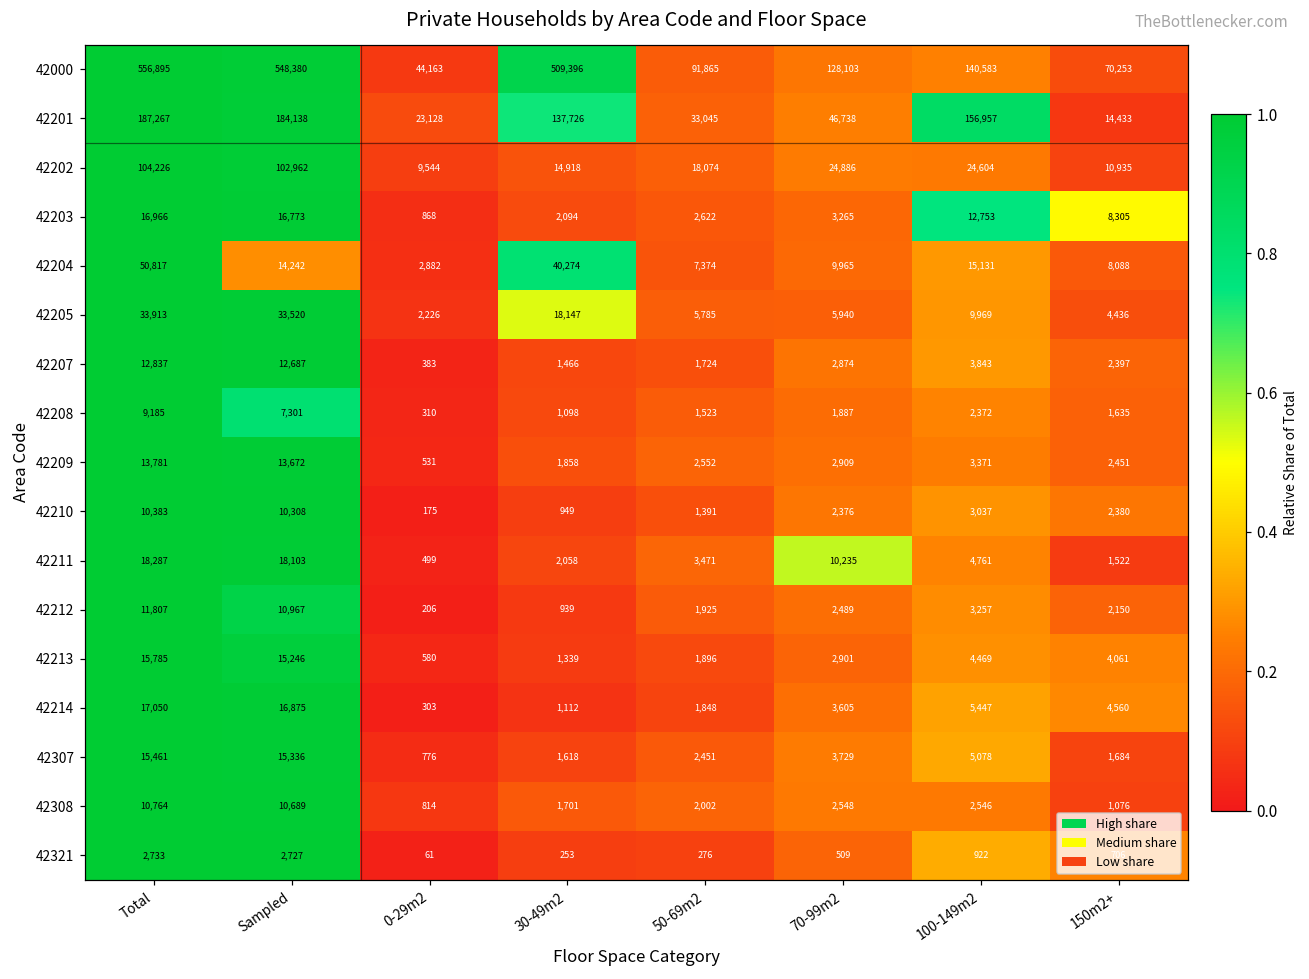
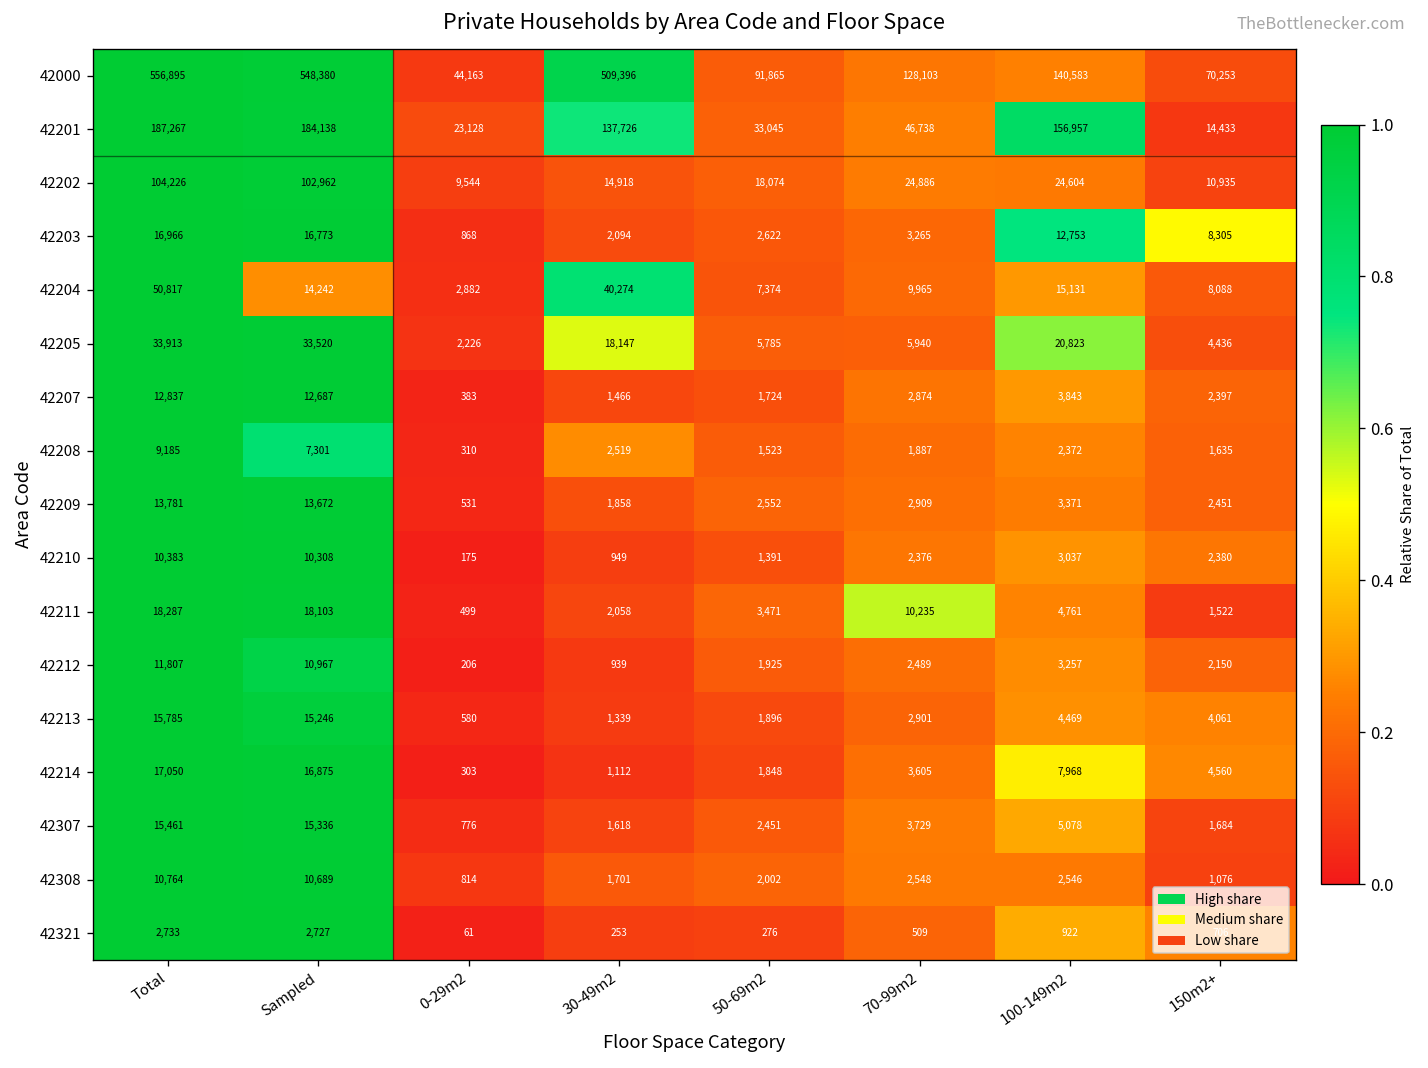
  {
    "42000": {
      "Total": "556,895",
      "Sampled": "548,380",
      "0-29m2": "44,163",
      "30-49m2": "509,396",
      "50-69m2": "91,865",
      "70-99m2": "128,103",
      "100-149m2": "140,583",
      "150m2+": "70,253"
    },
    "42201": {
      "Total": "187,267",
      "Sampled": "184,138",
      "0-29m2": "23,128",
      "30-49m2": "137,726",
      "50-69m2": "33,045",
      "70-99m2": "46,738",
      "100-149m2": "156,957",
      "150m2+": "14,433"
    },
    "42202": {
      "Total": "104,226",
      "Sampled": "102,962",
      "0-29m2": "9,544",
      "30-49m2": "14,918",
      "50-69m2": "18,074",
      "70-99m2": "24,886",
      "100-149m2": "24,604",
      "150m2+": "10,935"
    },
    "42203": {
      "Total": "16,966",
      "Sampled": "16,773",
      "0-29m2": "868",
      "30-49m2": "2,094",
      "50-69m2": "2,622",
      "70-99m2": "3,265",
      "100-149m2": "12,753",
      "150m2+": "8,305"
    },
    "42204": {
      "Total": "50,817",
      "Sampled": "14,242",
      "0-29m2": "2,882",
      "30-49m2": "40,274",
      "50-69m2": "7,374",
      "70-99m2": "9,965",
      "100-149m2": "15,131",
      "150m2+": "8,088"
    },
    "42205": {
      "Total": "33,913",
      "Sampled": "33,520",
      "0-29m2": "2,226",
      "30-49m2": "18,147",
      "50-69m2": "5,785",
      "70-99m2": "5,940",
-     "100-149m2": "9,969",
+     "100-149m2": "20,823",
      "150m2+": "4,436"
    },
    "42207": {
      "Total": "12,837",
      "Sampled": "12,687",
      "0-29m2": "383",
      "30-49m2": "1,466",
      "50-69m2": "1,724",
      "70-99m2": "2,874",
      "100-149m2": "3,843",
      "150m2+": "2,397"
    },
    "42208": {
      "Total": "9,185",
      "Sampled": "7,301",
      "0-29m2": "310",
-     "30-49m2": "1,098",
+     "30-49m2": "2,519",
      "50-69m2": "1,523",
      "70-99m2": "1,887",
      "100-149m2": "2,372",
      "150m2+": "1,635"
    },
    "42209": {
      "Total": "13,781",
      "Sampled": "13,672",
      "0-29m2": "531",
      "30-49m2": "1,858",
      "50-69m2": "2,552",
      "70-99m2": "2,909",
      "100-149m2": "3,371",
      "150m2+": "2,451"
    },
    "42210": {
      "Total": "10,383",
      "Sampled": "10,308",
      "0-29m2": "175",
      "30-49m2": "949",
      "50-69m2": "1,391",
      "70-99m2": "2,376",
      "100-149m2": "3,037",
      "150m2+": "2,380"
    },
    "42211": {
      "Total": "18,287",
      "Sampled": "18,103",
      "0-29m2": "499",
      "30-49m2": "2,058",
      "50-69m2": "3,471",
      "70-99m2": "10,235",
      "100-149m2": "4,761",
      "150m2+": "1,522"
    },
    "42212": {
      "Total": "11,807",
      "Sampled": "10,967",
      "0-29m2": "206",
      "30-49m2": "939",
      "50-69m2": "1,925",
      "70-99m2": "2,489",
      "100-149m2": "3,257",
      "150m2+": "2,150"
    },
    "42213": {
      "Total": "15,785",
      "Sampled": "15,246",
      "0-29m2": "580",
      "30-49m2": "1,339",
      "50-69m2": "1,896",
      "70-99m2": "2,901",
      "100-149m2": "4,469",
      "150m2+": "4,061"
    },
    "42214": {
      "Total": "17,050",
      "Sampled": "16,875",
      "0-29m2": "303",
      "30-49m2": "1,112",
      "50-69m2": "1,848",
      "70-99m2": "3,605",
-     "100-149m2": "5,447",
+     "100-149m2": "7,968",
      "150m2+": "4,560"
    },
    "42307": {
      "Total": "15,461",
      "Sampled": "15,336",
      "0-29m2": "776",
      "30-49m2": "1,618",
      "50-69m2": "2,451",
      "70-99m2": "3,729",
      "100-149m2": "5,078",
      "150m2+": "1,684"
    },
    "42308": {
      "Total": "10,764",
      "Sampled": "10,689",
      "0-29m2": "814",
      "30-49m2": "1,701",
      "50-69m2": "2,002",
      "70-99m2": "2,548",
      "100-149m2": "2,546",
      "150m2+": "1,076"
    },
    "42321": {
      "Total": "2,733",
      "Sampled": "2,727",
      "0-29m2": "61",
      "30-49m2": "253",
      "50-69m2": "276",
      "70-99m2": "509",
      "100-149m2": "922"
    }
  }
